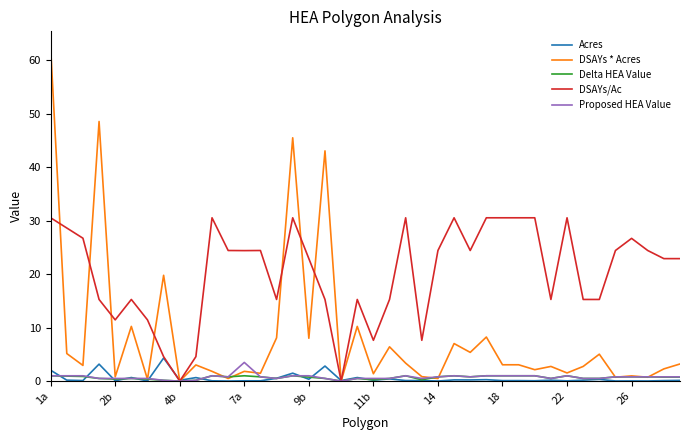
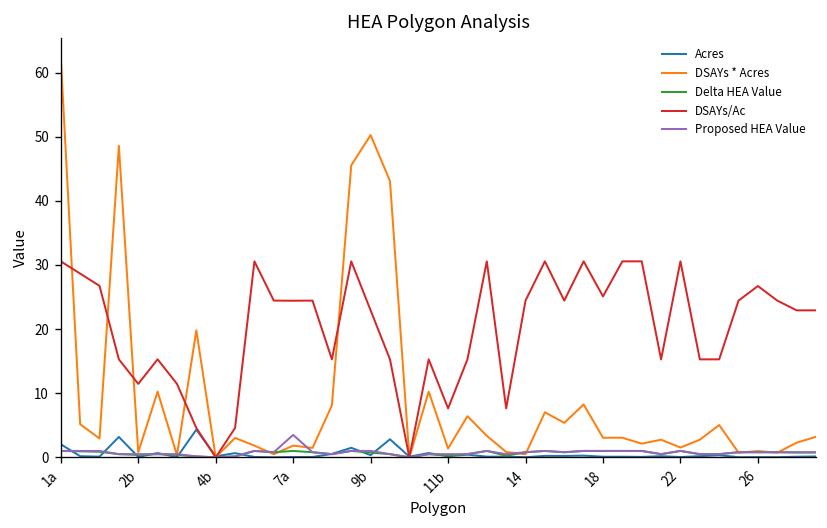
  {
    "Acres": {
      "1a": 2,
      "7a": 0,
      "18": 0,
      "22": 0,
      "26": 0
    },
    "DSAYs * Acres": {
      "1a": 62,
      "7a": 2,
-     "9b": 8,
+     "9b": 50,
      "11b": 1,
      "18": 3,
      "22": 2
    },
    "Delta HEA Value": {
      "7a": 1
    },
    "DSAYs/Ac": {
      "1a": 31,
      "2b": 11,
      "7a": 24,
      "9b": 23,
      "11b": 8,
      "14": 24,
-     "18": 31,
+     "18": 25,
      "22": 31,
      "26": 27
    },
    "Proposed HEA Value": {
      "7a": 4
    }
  }
